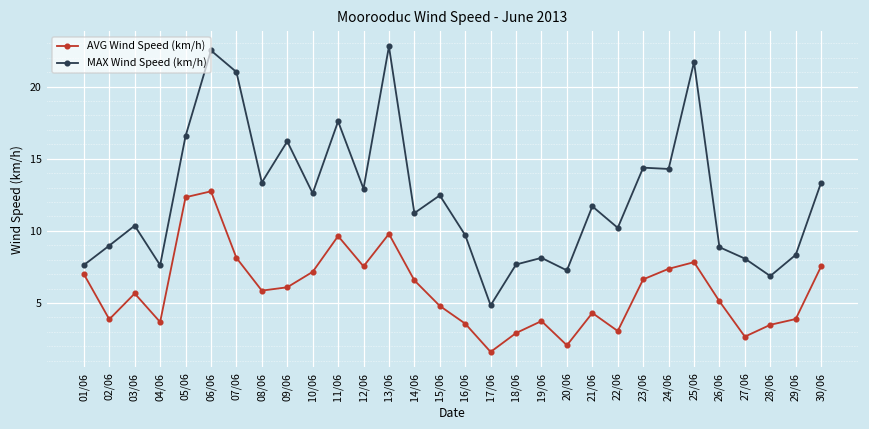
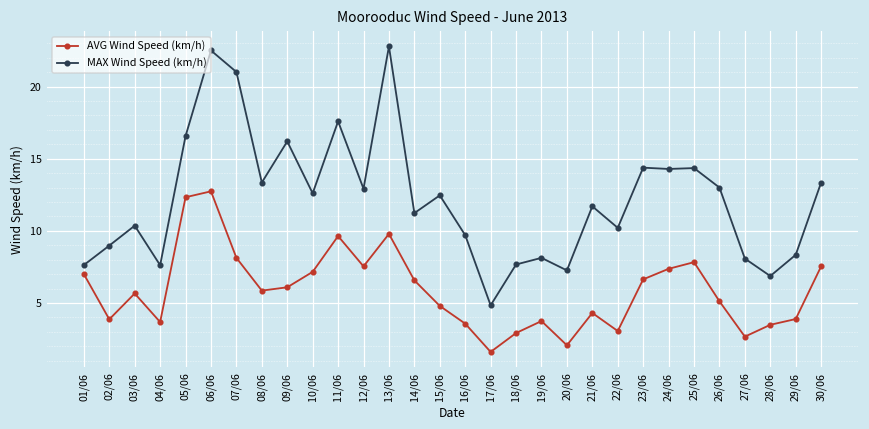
  {
    "AVG Wind Speed (km/h)": {
      "01/06": 7.0,
      "02/06": 3.9,
      "03/06": 5.7,
      "04/06": 3.7,
      "05/06": 12.3,
      "06/06": 12.7,
      "07/06": 8.1,
      "08/06": 5.9,
      "09/06": 6.1,
      "10/06": 7.2,
      "11/06": 9.6,
      "12/06": 7.5,
      "13/06": 9.8,
      "14/06": 6.6,
      "15/06": 4.8,
      "16/06": 3.6,
      "17/06": 1.6,
      "18/06": 2.9,
      "19/06": 3.8,
      "20/06": 2.1,
      "21/06": 4.3,
      "22/06": 3.1,
      "23/06": 6.6,
      "24/06": 7.4,
      "25/06": 7.8,
      "26/06": 5.1,
      "27/06": 2.7,
      "28/06": 3.5,
      "29/06": 3.9,
      "30/06": 7.5
    },
    "MAX Wind Speed (km/h)": {
      "01/06": 7.6,
      "02/06": 9.0,
      "03/06": 10.4,
      "04/06": 7.6,
      "05/06": 16.6,
      "06/06": 22.5,
      "07/06": 21.0,
      "08/06": 13.4,
      "09/06": 16.2,
      "10/06": 12.6,
      "11/06": 17.6,
      "12/06": 12.9,
      "13/06": 22.8,
      "14/06": 11.2,
      "15/06": 12.5,
      "16/06": 9.7,
      "17/06": 4.8,
      "18/06": 7.7,
      "19/06": 8.1,
      "20/06": 7.3,
      "21/06": 11.7,
      "22/06": 10.2,
      "23/06": 14.4,
      "24/06": 14.3,
-     "25/06": 21.7,
-     "26/06": 8.9,
+     "25/06": 14.4,
+     "26/06": 13.0,
      "27/06": 8.1,
      "28/06": 6.9,
      "29/06": 8.3,
      "30/06": 13.4
    }
  }
